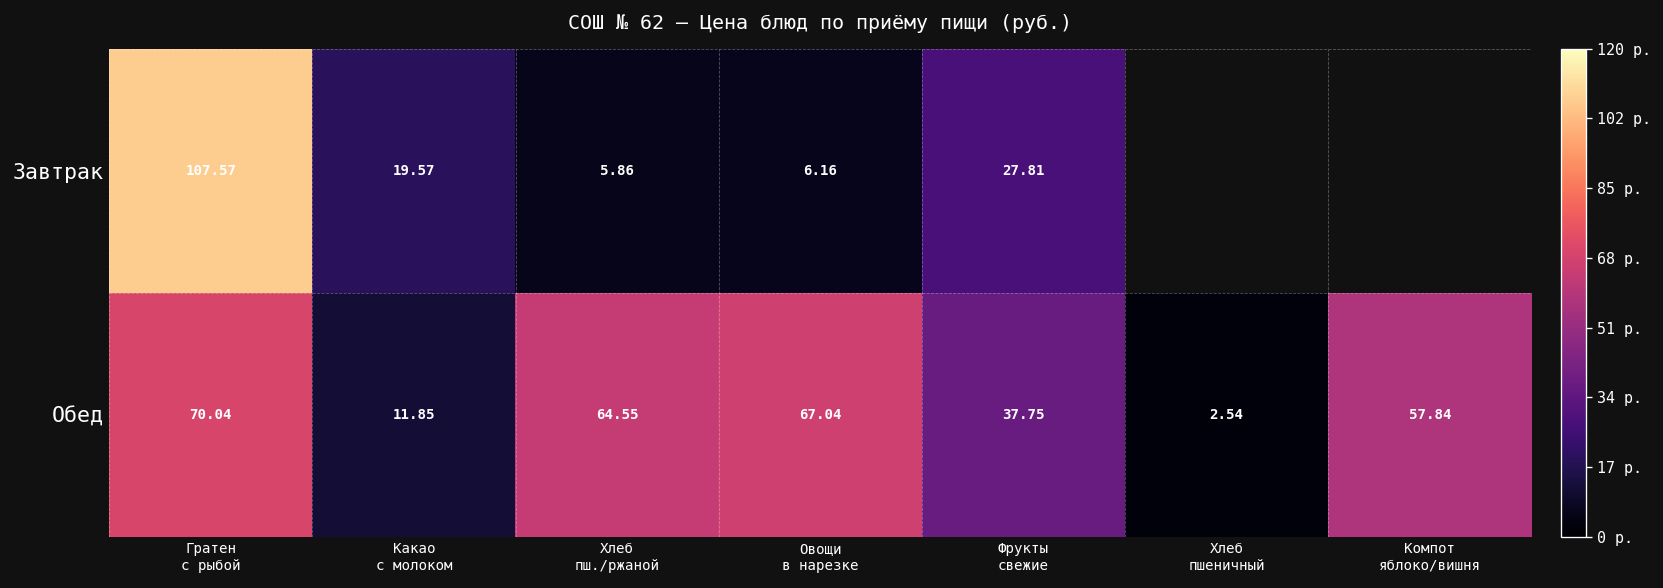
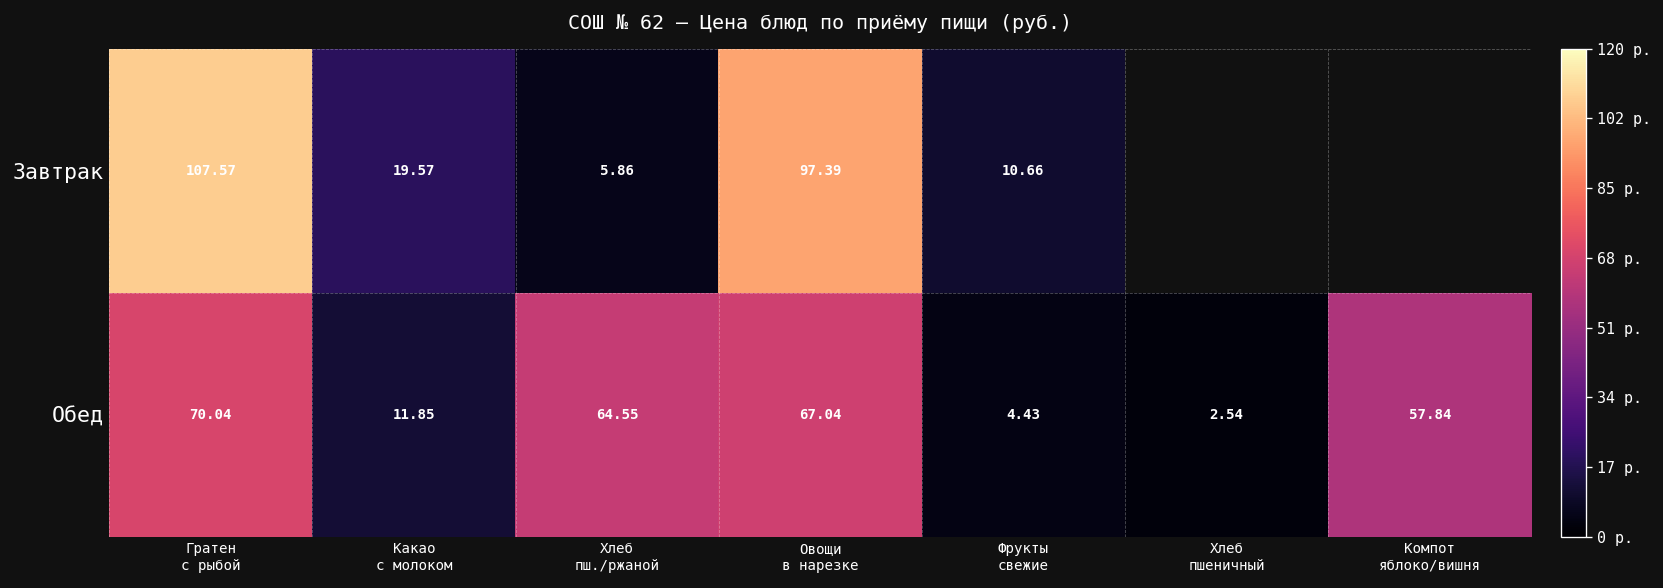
  {
    "Завтрак": {
      "Гратен с рыбой": 107.57,
      "Какао с молоком": 19.57,
      "Хлеб пш./ржаной": 5.86,
-     "Овощи в нарезке": 6.16,
-     "Фрукты свежие": 27.81
+     "Овощи в нарезке": 97.39,
+     "Фрукты свежие": 10.66
    },
    "Обед": {
      "Гратен с рыбой": 70.04,
      "Какао с молоком": 11.85,
      "Хлеб пш./ржаной": 64.55,
      "Овощи в нарезке": 67.04,
-     "Фрукты свежие": 37.75,
+     "Фрукты свежие": 4.43,
      "Хлеб пшеничный": 2.54,
      "Компот яблоко/вишня": 57.84
    }
  }
